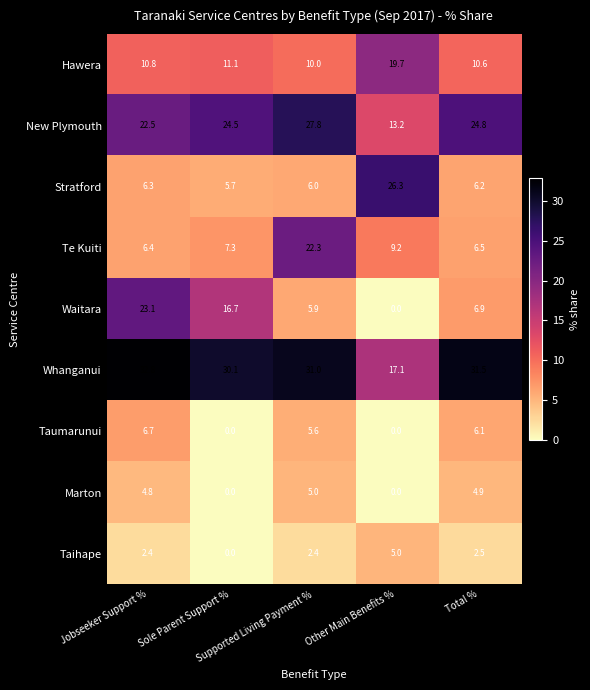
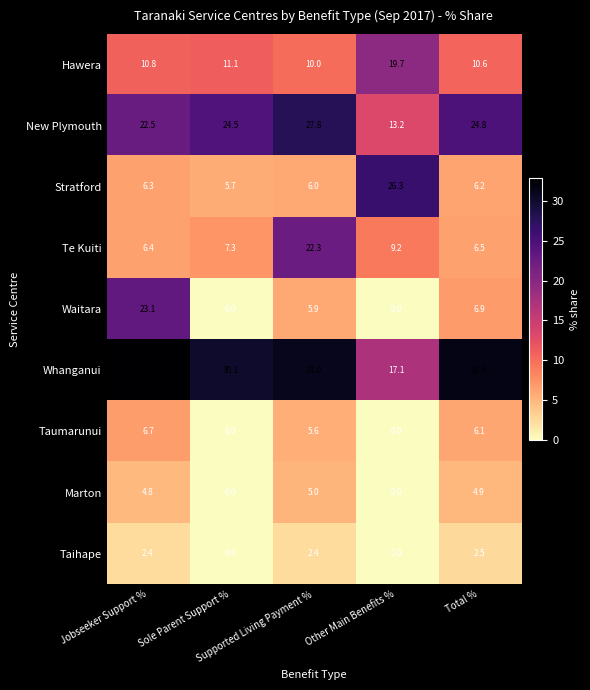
  {
    "Hawera": {
      "Jobseeker Support %": 10.8,
      "Sole Parent Support %": 11.1,
      "Supported Living Payment %": 10.0,
      "Other Main Benefits %": 19.7,
      "Total %": 10.6
    },
    "New Plymouth": {
      "Jobseeker Support %": 22.5,
      "Sole Parent Support %": 24.5,
      "Supported Living Payment %": 27.8,
      "Other Main Benefits %": 13.2,
      "Total %": 24.8
    },
    "Stratford": {
      "Jobseeker Support %": 6.3,
      "Sole Parent Support %": 5.7,
      "Supported Living Payment %": 6.0,
      "Other Main Benefits %": 26.3,
      "Total %": 6.2
    },
    "Te Kuiti": {
      "Jobseeker Support %": 6.4,
      "Sole Parent Support %": 7.3,
      "Supported Living Payment %": 22.3,
      "Other Main Benefits %": 9.2,
      "Total %": 6.5
    },
    "Waitara": {
      "Jobseeker Support %": 23.1,
-     "Sole Parent Support %": 16.7,
+     "Sole Parent Support %": 0.0,
      "Supported Living Payment %": 5.9,
      "Other Main Benefits %": 0.0,
      "Total %": 6.9
    },
    "Whanganui": {
      "Other Main Benefits %": 17.1
    },
    "Taumarunui": {
      "Jobseeker Support %": 6.7,
      "Sole Parent Support %": 0.0,
      "Supported Living Payment %": 5.6,
      "Other Main Benefits %": 0.0,
      "Total %": 6.1
    },
    "Marton": {
      "Jobseeker Support %": 4.8,
      "Sole Parent Support %": 0.0,
      "Supported Living Payment %": 5.0,
      "Other Main Benefits %": 0.0,
      "Total %": 4.9
    },
    "Taihape": {
      "Jobseeker Support %": 2.4,
      "Sole Parent Support %": 0.0,
      "Supported Living Payment %": 2.4,
-     "Other Main Benefits %": 5.0,
+     "Other Main Benefits %": 0.0,
      "Total %": 2.5
    }
  }
